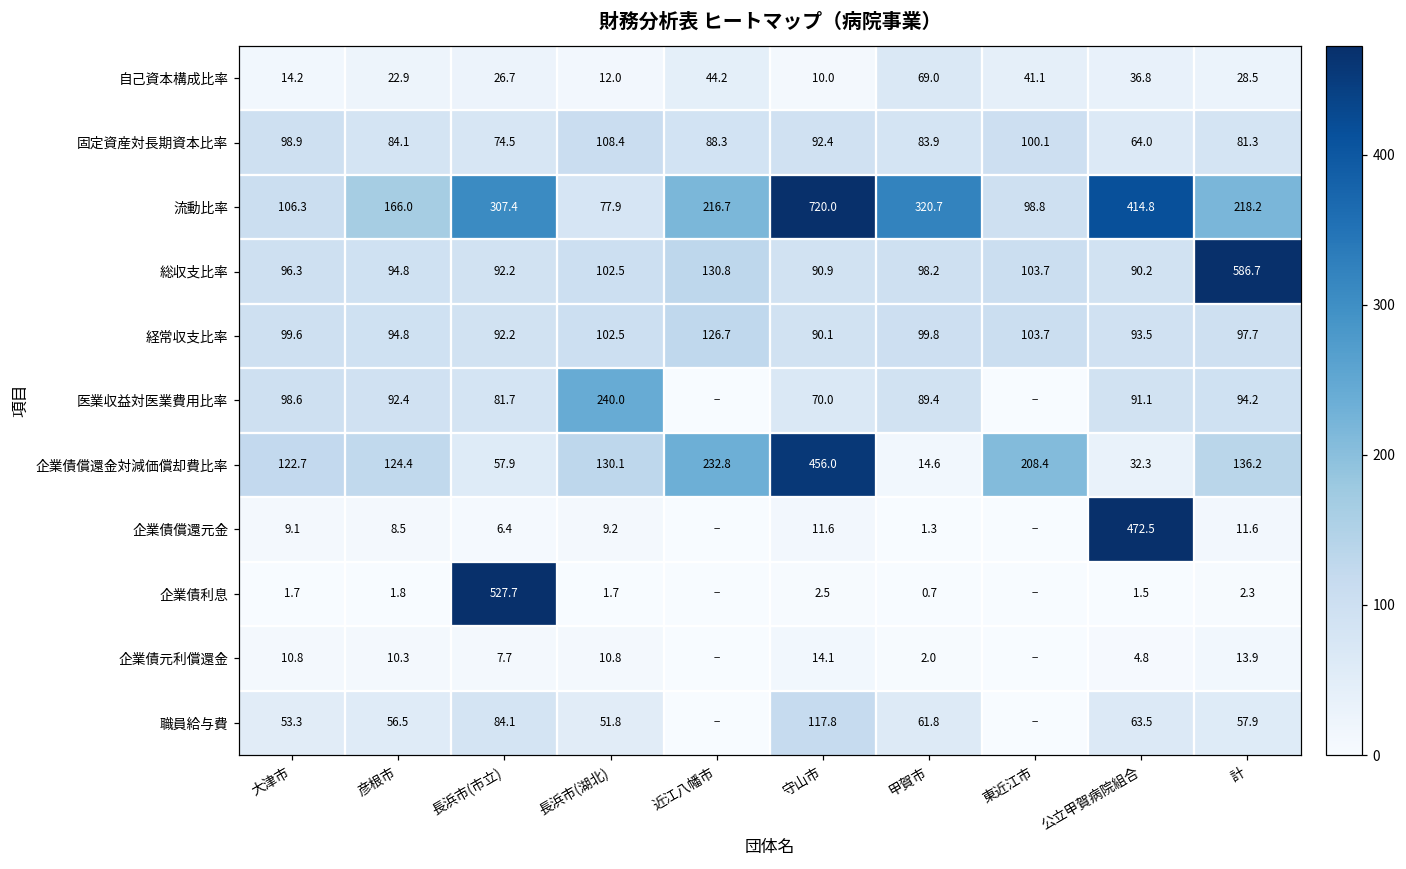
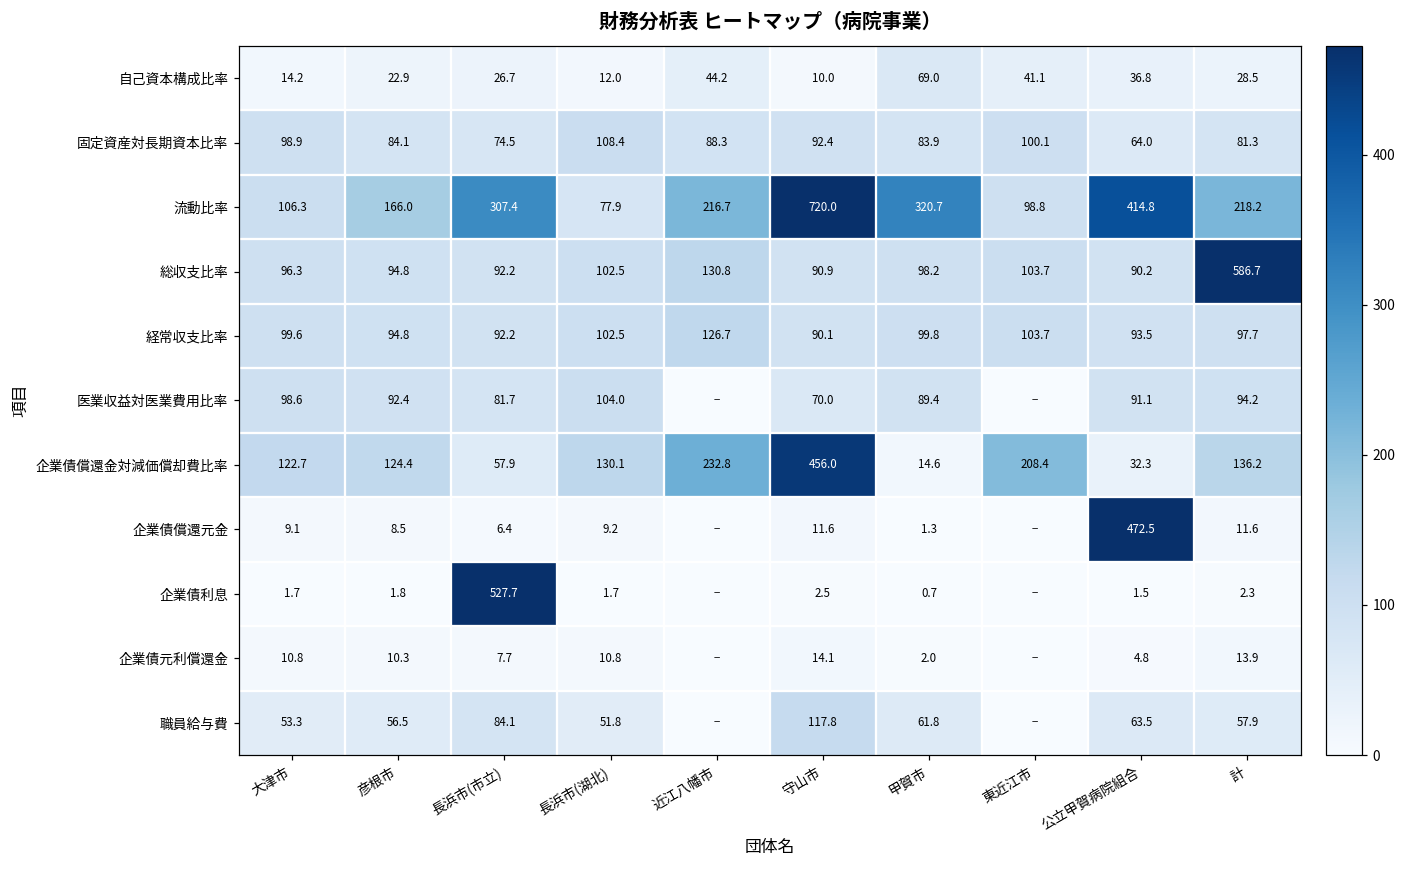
  {
    "自己資本構成比率": {
      "大津市": 14.2,
      "彦根市": 22.9,
      "長浜市(市立)": 26.7,
      "長浜市(湖北)": 12.0,
      "近江八幡市": 44.2,
      "守山市": 10.0,
      "甲賀市": 69.0,
      "東近江市": 41.1,
      "公立甲賀病院組合": 36.8,
      "計": 28.5
    },
    "固定資産対長期資本比率": {
      "大津市": 98.9,
      "彦根市": 84.1,
      "長浜市(市立)": 74.5,
      "長浜市(湖北)": 108.4,
      "近江八幡市": 88.3,
      "守山市": 92.4,
      "甲賀市": 83.9,
      "東近江市": 100.1,
      "公立甲賀病院組合": 64.0,
      "計": 81.3
    },
    "流動比率": {
      "大津市": 106.3,
      "彦根市": 166.0,
      "長浜市(市立)": 307.4,
      "長浜市(湖北)": 77.9,
      "近江八幡市": 216.7,
      "守山市": 720.0,
      "甲賀市": 320.7,
      "東近江市": 98.8,
      "公立甲賀病院組合": 414.8,
      "計": 218.2
    },
    "総収支比率": {
      "大津市": 96.3,
      "彦根市": 94.8,
      "長浜市(市立)": 92.2,
      "長浜市(湖北)": 102.5,
      "近江八幡市": 130.8,
      "守山市": 90.9,
      "甲賀市": 98.2,
      "東近江市": 103.7,
      "公立甲賀病院組合": 90.2,
      "計": 586.7
    },
    "経常収支比率": {
      "大津市": 99.6,
      "彦根市": 94.8,
      "長浜市(市立)": 92.2,
      "長浜市(湖北)": 102.5,
      "近江八幡市": 126.7,
      "守山市": 90.1,
      "甲賀市": 99.8,
      "東近江市": 103.7,
      "公立甲賀病院組合": 93.5,
      "計": 97.7
    },
    "医業収益対医業費用比率": {
      "大津市": 98.6,
      "彦根市": 92.4,
      "長浜市(市立)": 81.7,
-     "長浜市(湖北)": 240.0,
+     "長浜市(湖北)": 104.0,
      "守山市": 70.0,
      "甲賀市": 89.4,
      "公立甲賀病院組合": 91.1,
      "計": 94.2
    },
    "企業債償還金対減価償却費比率": {
      "大津市": 122.7,
      "彦根市": 124.4,
      "長浜市(市立)": 57.9,
      "長浜市(湖北)": 130.1,
      "近江八幡市": 232.8,
      "守山市": 456.0,
      "甲賀市": 14.6,
      "東近江市": 208.4,
      "公立甲賀病院組合": 32.3,
      "計": 136.2
    },
    "企業債償還元金": {
      "大津市": 9.1,
      "彦根市": 8.5,
      "長浜市(市立)": 6.4,
      "長浜市(湖北)": 9.2,
      "守山市": 11.6,
      "甲賀市": 1.3,
      "公立甲賀病院組合": 472.5,
      "計": 11.6
    },
    "企業債利息": {
      "大津市": 1.7,
      "彦根市": 1.8,
      "長浜市(市立)": 527.7,
      "長浜市(湖北)": 1.7,
      "守山市": 2.5,
      "甲賀市": 0.7,
      "公立甲賀病院組合": 1.5,
      "計": 2.3
    },
    "企業債元利償還金": {
      "大津市": 10.8,
      "彦根市": 10.3,
      "長浜市(市立)": 7.7,
      "長浜市(湖北)": 10.8,
      "守山市": 14.1,
      "甲賀市": 2.0,
      "公立甲賀病院組合": 4.8,
      "計": 13.9
    },
    "職員給与費": {
      "大津市": 53.3,
      "彦根市": 56.5,
      "長浜市(市立)": 84.1,
      "長浜市(湖北)": 51.8,
      "守山市": 117.8,
      "甲賀市": 61.8,
      "公立甲賀病院組合": 63.5,
      "計": 57.9
    }
  }
